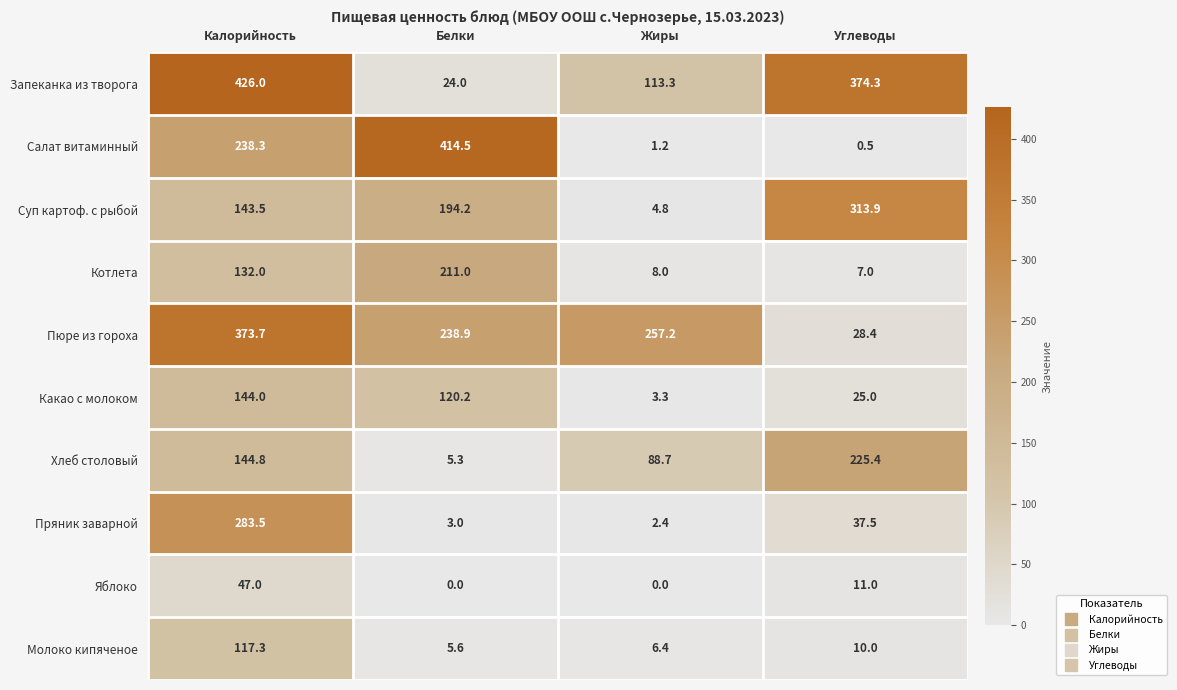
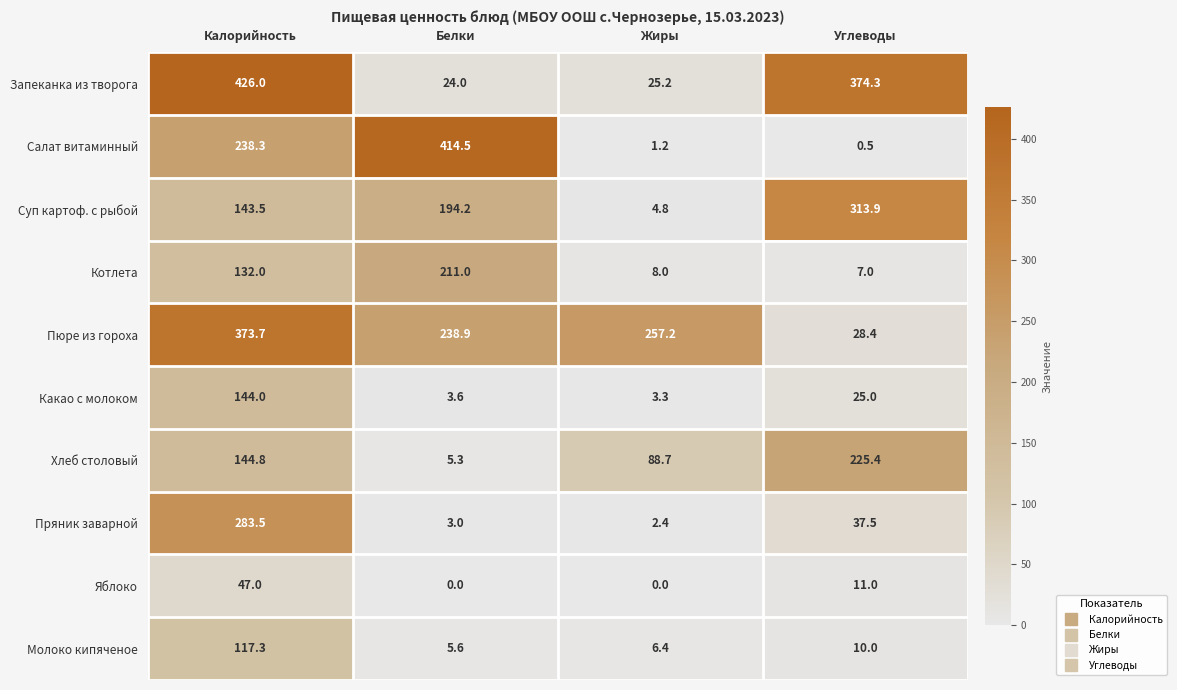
  {
    "Запеканка из творога": {
      "Калорийность": 426.0,
      "Белки": 24.0,
-     "Жиры": 113.3,
+     "Жиры": 25.2,
      "Углеводы": 374.3
    },
    "Салат витаминный": {
      "Калорийность": 238.3,
      "Белки": 414.5,
      "Жиры": 1.2,
      "Углеводы": 0.5
    },
    "Суп картоф. с рыбой": {
      "Калорийность": 143.5,
      "Белки": 194.2,
      "Жиры": 4.8,
      "Углеводы": 313.9
    },
    "Котлета": {
      "Калорийность": 132.0,
      "Белки": 211.0,
      "Жиры": 8.0,
      "Углеводы": 7.0
    },
    "Пюре из гороха": {
      "Калорийность": 373.7,
      "Белки": 238.9,
      "Жиры": 257.2,
      "Углеводы": 28.4
    },
    "Какао с молоком": {
      "Калорийность": 144.0,
-     "Белки": 120.2,
+     "Белки": 3.6,
      "Жиры": 3.3,
      "Углеводы": 25.0
    },
    "Хлеб столовый": {
      "Калорийность": 144.8,
      "Белки": 5.3,
      "Жиры": 88.7,
      "Углеводы": 225.4
    },
    "Пряник заварной": {
      "Калорийность": 283.5,
      "Белки": 3.0,
      "Жиры": 2.4,
      "Углеводы": 37.5
    },
    "Яблоко": {
      "Калорийность": 47.0,
      "Белки": 0.0,
      "Жиры": 0.0,
      "Углеводы": 11.0
    },
    "Молоко кипяченое": {
      "Калорийность": 117.3,
      "Белки": 5.6,
      "Жиры": 6.4,
      "Углеводы": 10.0
    }
  }
